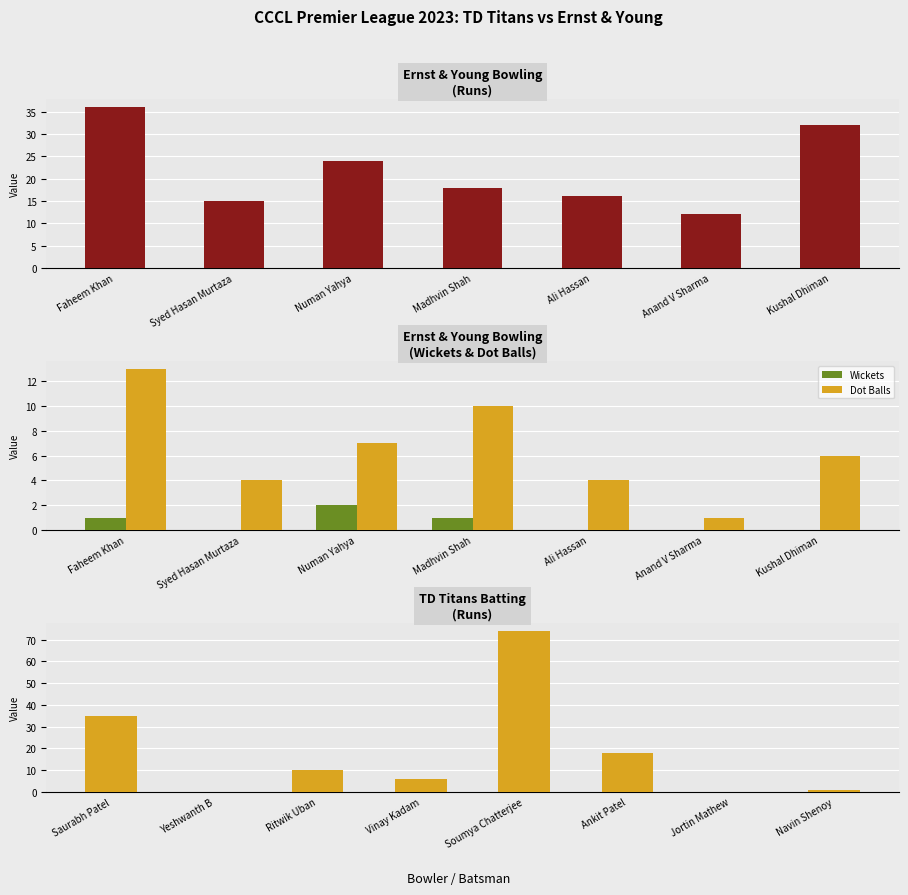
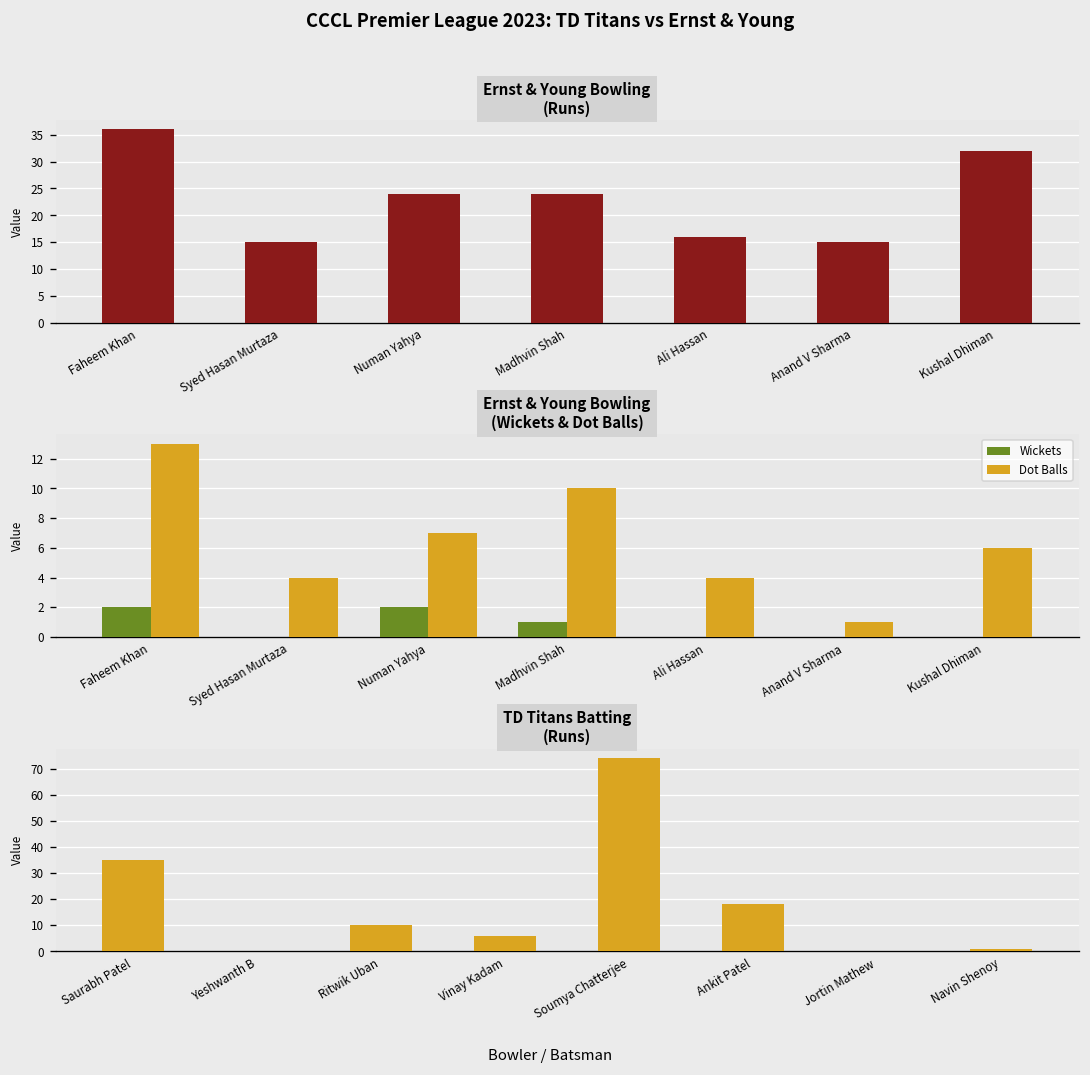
  {
    "Ernst & Young Bowling (Runs)": {
      "Faheem Khan": 36,
      "Syed Hasan Murtaza": 15,
      "Numan Yahya": 24,
-     "Madhvin Shah": 18,
+     "Madhvin Shah": 24,
      "Ali Hassan": 16,
-     "Anand V Sharma": 12,
+     "Anand V Sharma": 15,
      "Kushal Dhiman": 32
    },
    "Ernst & Young Bowling (Wickets & Dot Balls)": {
      "Wickets": {
-       "Faheem Khan": 1,
+       "Faheem Khan": 2,
        "Syed Hasan Murtaza": 0,
        "Numan Yahya": 2,
        "Madhvin Shah": 1,
        "Ali Hassan": 0,
        "Anand V Sharma": 0,
        "Kushal Dhiman": 0
      },
      "Dot Balls": {
        "Faheem Khan": 13,
        "Syed Hasan Murtaza": 4,
        "Numan Yahya": 7,
        "Madhvin Shah": 10,
        "Ali Hassan": 4,
        "Anand V Sharma": 1,
        "Kushal Dhiman": 6
      }
    },
    "TD Titans Batting (Runs)": {
      "Saurabh Patel": 35,
      "Yeshwanth B": 0,
      "Ritwik Uban": 10,
      "Vinay Kadam": 6,
      "Soumya Chatterjee": 74,
      "Ankit Patel": 18,
      "Jortin Mathew": 0
    }
  }
